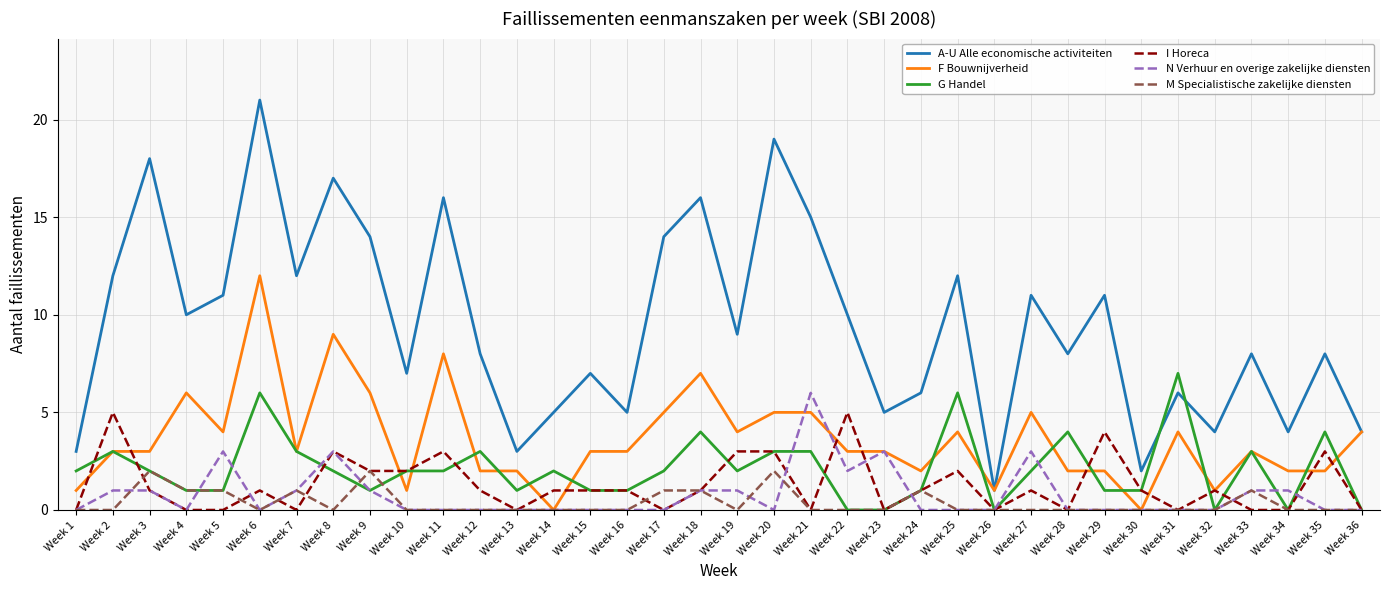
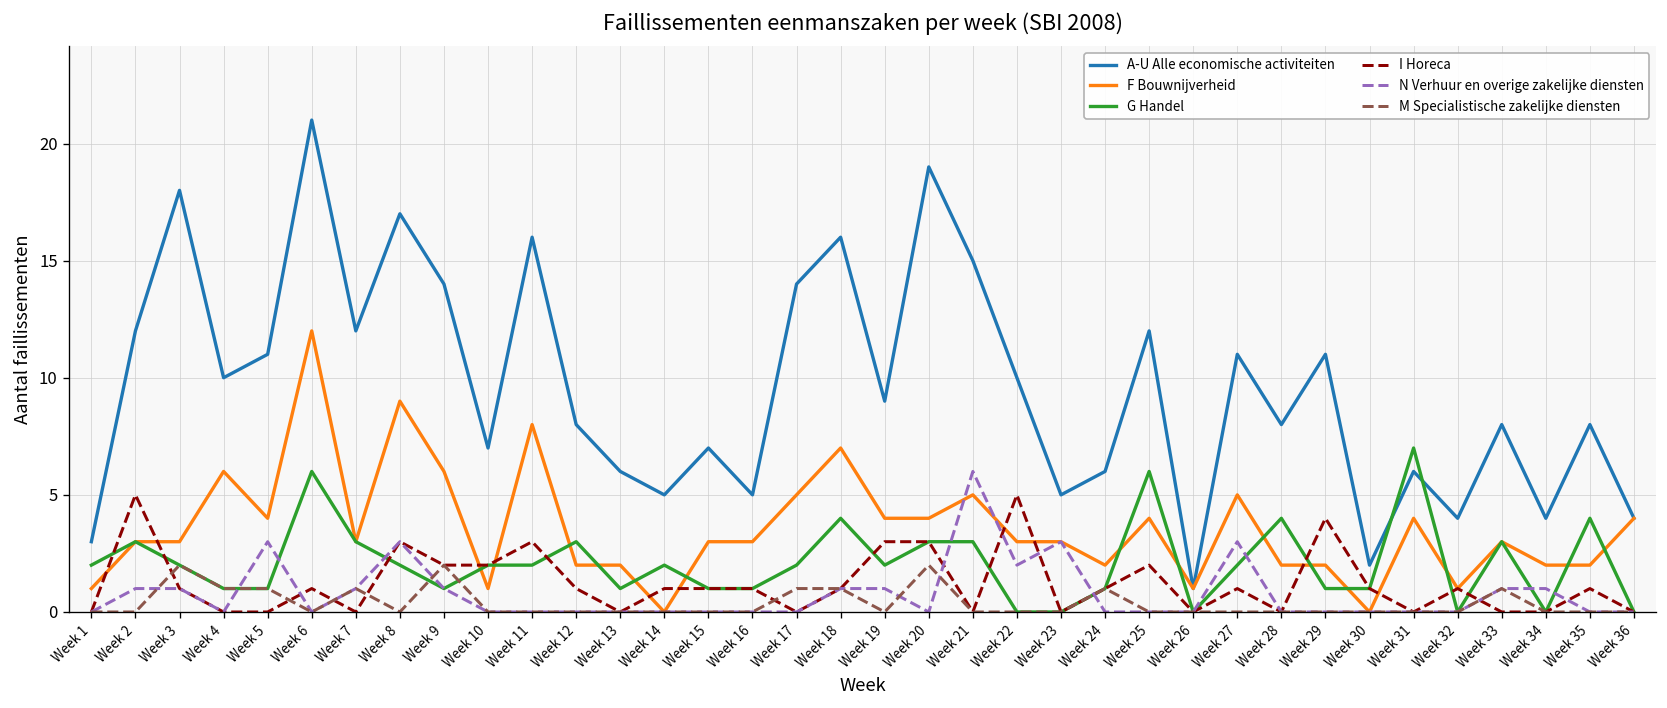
  {
    "A-U Alle economische activiteiten": {
      "Week 1": 3,
      "Week 2": 12,
      "Week 3": 18,
      "Week 4": 10,
      "Week 5": 11,
      "Week 6": 21,
      "Week 7": 12,
      "Week 8": 17,
      "Week 9": 14,
      "Week 10": 7,
      "Week 11": 16,
      "Week 12": 8,
-     "Week 13": 3,
+     "Week 13": 6,
      "Week 14": 5,
      "Week 15": 7,
      "Week 16": 5,
      "Week 17": 14,
      "Week 18": 16,
      "Week 19": 9,
      "Week 20": 19,
      "Week 21": 15,
      "Week 22": 10,
      "Week 23": 5,
      "Week 24": 6,
      "Week 25": 12,
      "Week 27": 11,
      "Week 28": 8,
      "Week 29": 11,
      "Week 30": 2,
      "Week 31": 6,
      "Week 32": 4,
      "Week 33": 8,
      "Week 34": 4,
      "Week 35": 8
    },
    "F Bouwnijverheid": {
      "Week 1": 1,
      "Week 3": 3,
      "Week 4": 6,
      "Week 5": 4,
      "Week 6": 12,
      "Week 8": 9,
      "Week 9": 6,
      "Week 10": 1,
      "Week 11": 8,
      "Week 12": 2,
      "Week 13": 2,
      "Week 15": 3,
      "Week 16": 3,
      "Week 17": 5,
      "Week 18": 7,
      "Week 19": 4,
-     "Week 20": 5,
+     "Week 20": 4,
      "Week 21": 5,
      "Week 22": 3,
      "Week 24": 2,
      "Week 25": 4,
      "Week 27": 5,
      "Week 28": 2,
      "Week 29": 2,
      "Week 31": 4,
      "Week 34": 2,
      "Week 35": 2
    },
    "G Handel": {
      "Week 1": 2,
      "Week 6": 6,
      "Week 8": 2,
      "Week 11": 2,
      "Week 12": 3,
      "Week 13": 1,
      "Week 14": 2,
      "Week 17": 2,
      "Week 18": 4,
      "Week 19": 2,
      "Week 21": 3,
      "Week 25": 6,
      "Week 27": 2,
      "Week 28": 4,
      "Week 29": 1,
      "Week 31": 7,
      "Week 35": 4
    },
    "I Horeca": {
      "Week 2": 5,
      "Week 5": 0,
      "Week 6": 1,
      "Week 7": 0,
      "Week 11": 3,
      "Week 12": 1,
      "Week 14": 1,
      "Week 19": 3,
      "Week 22": 5,
      "Week 25": 2,
      "Week 27": 1,
      "Week 29": 4,
      "Week 33": 0,
-     "Week 35": 3
+     "Week 35": 1
    },
    "N Verhuur en overige zakelijke diensten": {
      "Week 2": 1,
      "Week 5": 3,
      "Week 19": 1,
      "Week 20": 0,
      "Week 21": 6,
      "Week 22": 2,
      "Week 24": 0,
      "Week 27": 3,
      "Week 34": 1
    },
    "M Specialistische zakelijke diensten": {
      "Week 2": 0,
      "Week 8": 0,
      "Week 17": 1,
      "Week 19": 0,
      "Week 20": 2,
      "Week 27": 0
    }
  }
